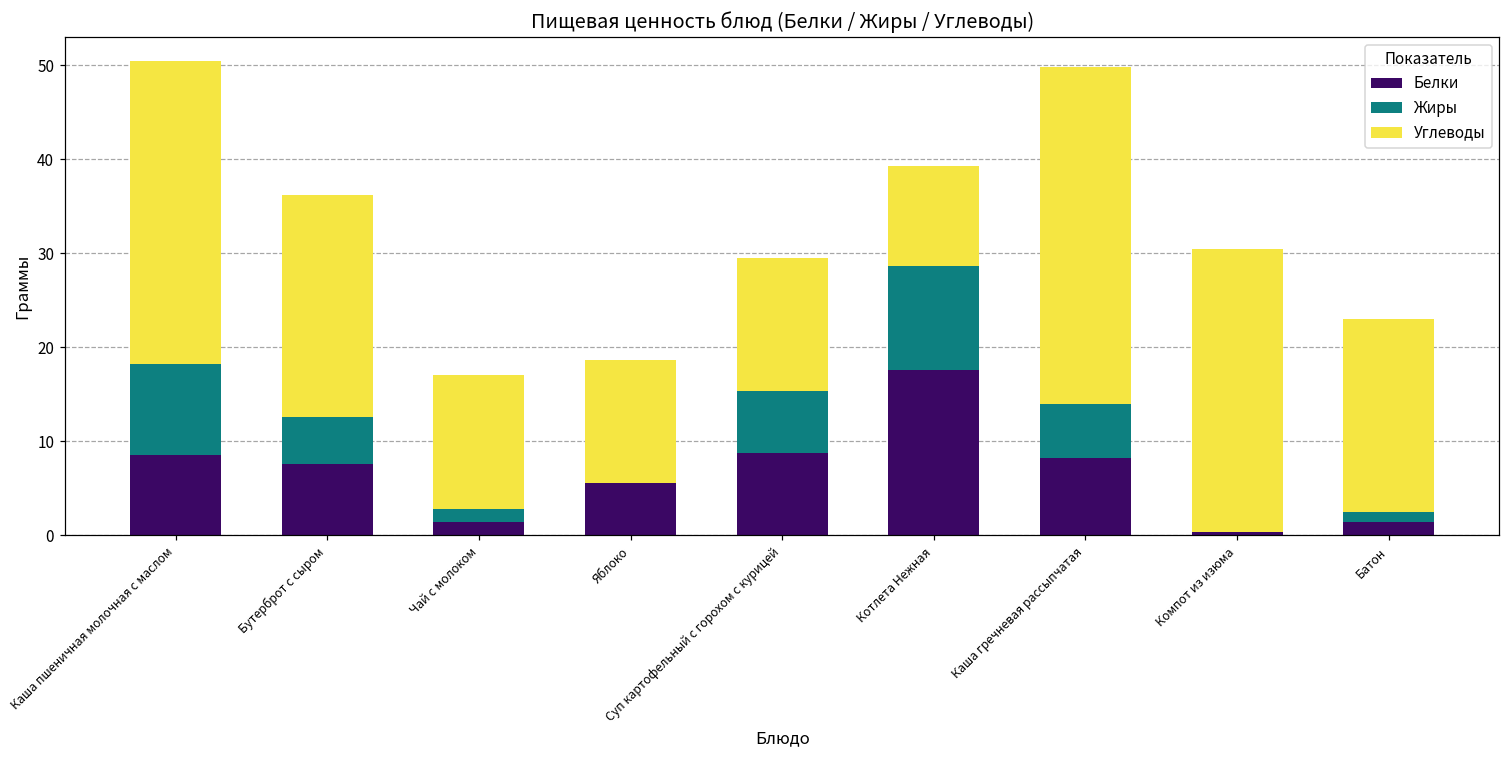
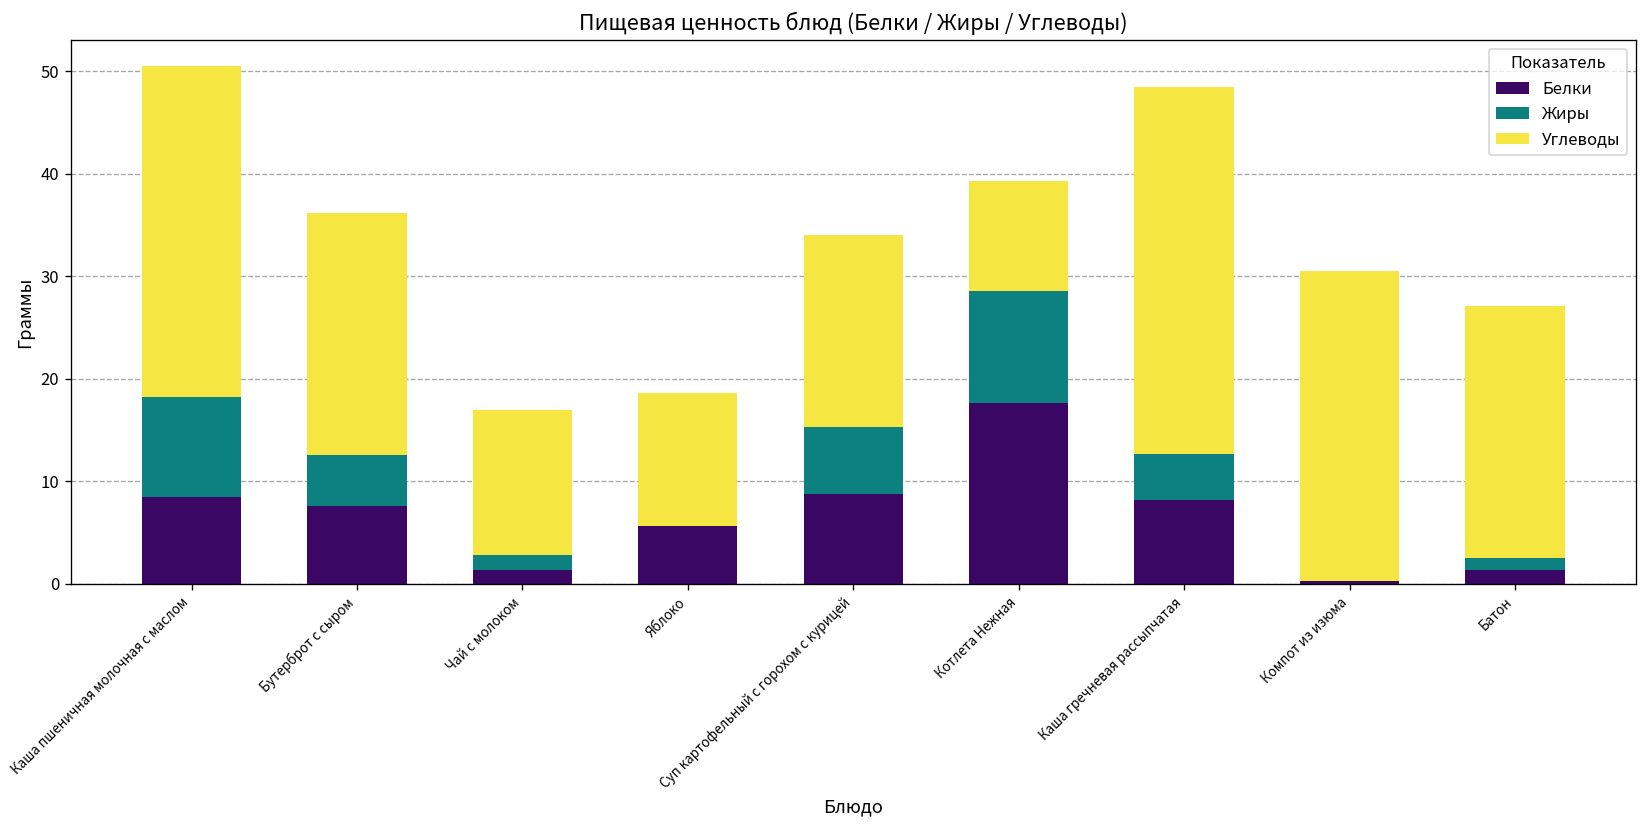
  {
    "Белки": {
      "Каша пшеничная молочная с маслом": 9,
      "Бутерброт с сыром": 8,
      "Чай с молоком": 1,
      "Яблоко": 6,
      "Суп картофельный с горохом с курицей": 9,
      "Котлета Нежная": 18,
      "Каша гречневая рассыпчатая": 8,
      "Компот из изюма": 0,
      "Батон": 1
    },
    "Жиры": {
      "Каша пшеничная молочная с маслом": 10,
      "Бутерброт с сыром": 5,
      "Чай с молоком": 1,
      "Яблоко": 0,
      "Суп картофельный с горохом с курицей": 7,
      "Котлета Нежная": 11,
-     "Каша гречневая рассыпчатая": 6,
+     "Каша гречневая рассыпчатая": 5,
      "Компот из изюма": 0,
      "Батон": 1
    },
    "Углеводы": {
      "Каша пшеничная молочная с маслом": 32,
      "Бутерброт с сыром": 24,
      "Чай с молоком": 14,
      "Яблоко": 13,
-     "Суп картофельный с горохом с курицей": 14,
+     "Суп картофельный с горохом с курицей": 19,
      "Котлета Нежная": 11,
      "Каша гречневая рассыпчатая": 36,
      "Компот из изюма": 30,
-     "Батон": 21
+     "Батон": 25
    }
  }
